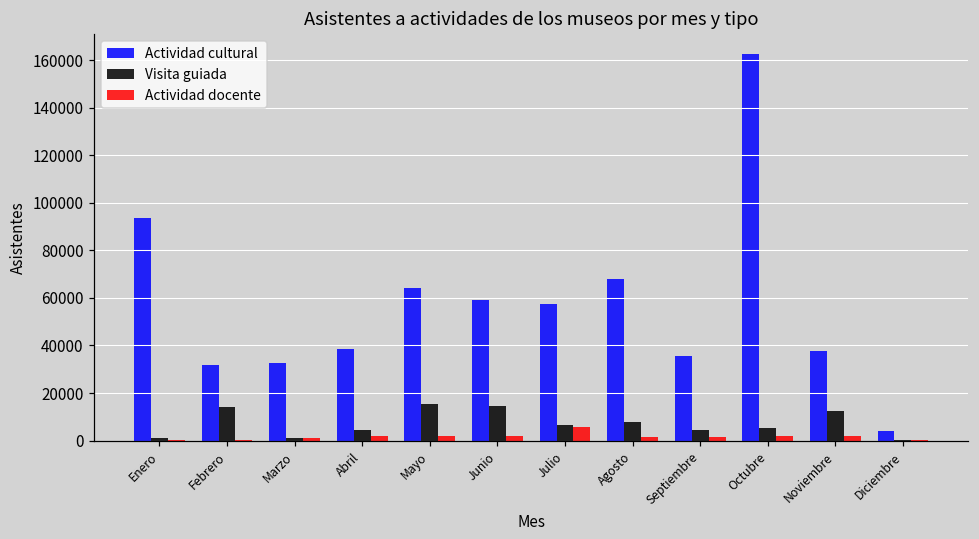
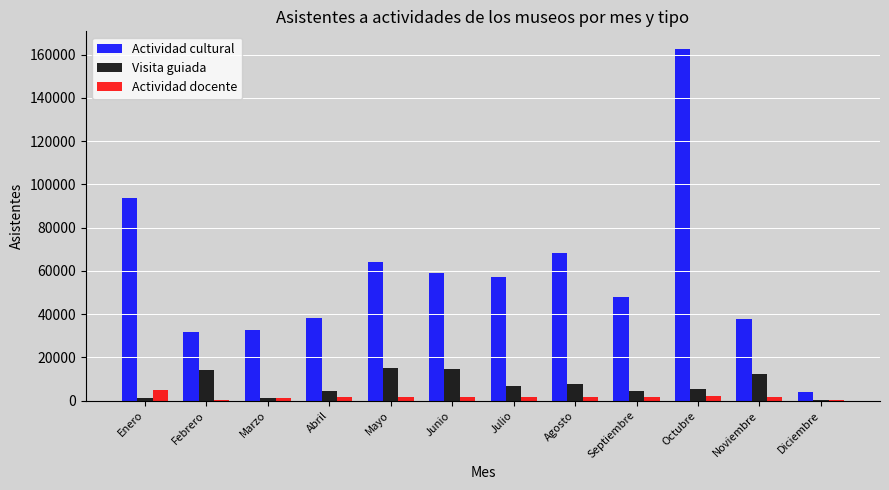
  {
    "Actividad cultural": {
      "Enero": 94000,
      "Febrero": 32000,
      "Marzo": 33000,
      "Abril": 38000,
      "Mayo": 64000,
      "Junio": 59000,
      "Julio": 57000,
      "Agosto": 68000,
-     "Septiembre": 35000,
+     "Septiembre": 48000,
      "Octubre": 163000,
      "Noviembre": 37000,
      "Diciembre": 4000
    },
    "Visita guiada": {
      "Febrero": 14000,
      "Marzo": 1000,
      "Abril": 5000,
      "Mayo": 15000,
      "Junio": 15000,
      "Julio": 7000,
      "Agosto": 8000,
      "Septiembre": 4000,
      "Octubre": 5000,
      "Noviembre": 12000
    },
    "Actividad docente": {
-     "Enero": 0,
+     "Enero": 5000,
      "Abril": 2000,
      "Mayo": 2000,
      "Junio": 2000,
-     "Julio": 6000,
+     "Julio": 1000,
      "Agosto": 2000,
      "Septiembre": 2000,
      "Octubre": 2000,
      "Noviembre": 2000
    }
  }
